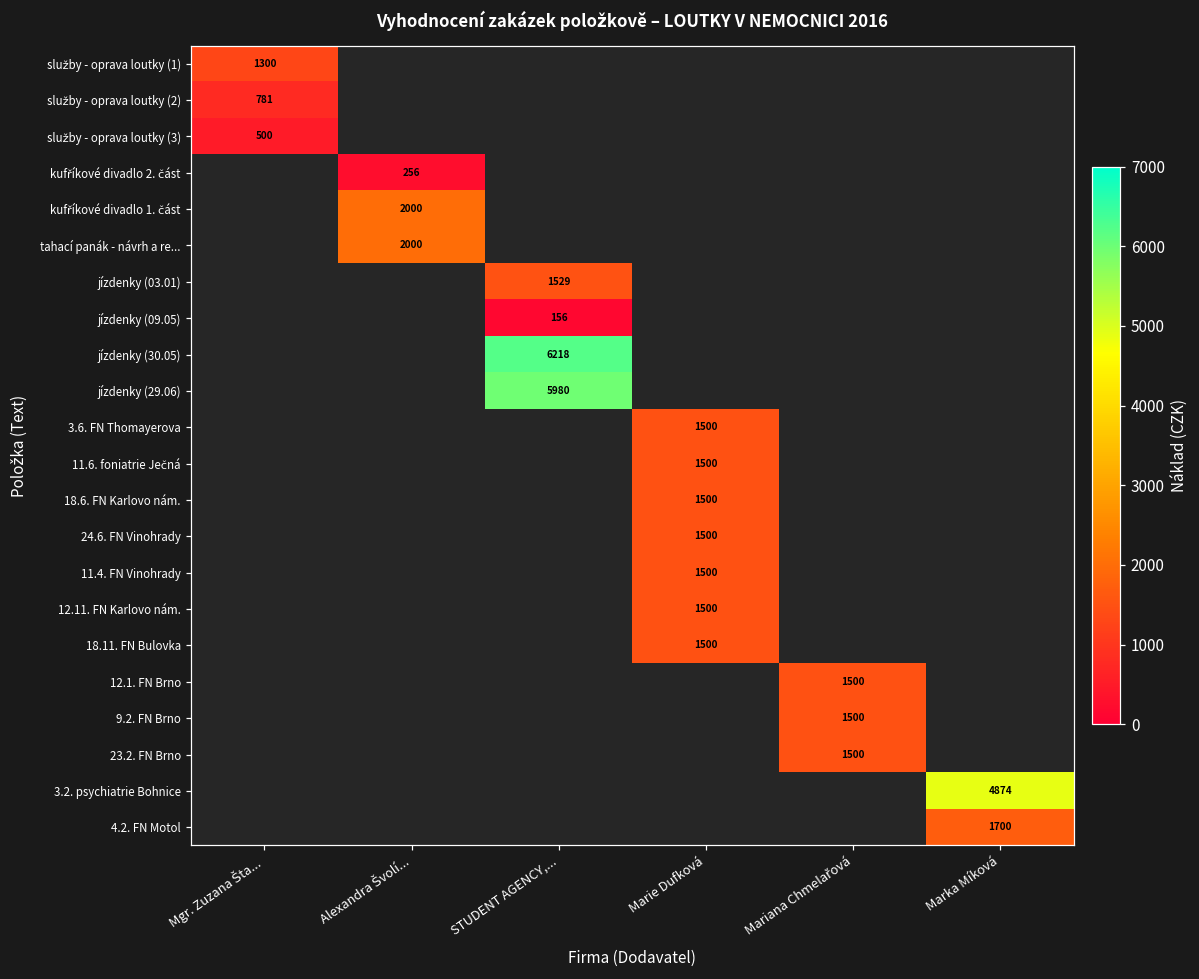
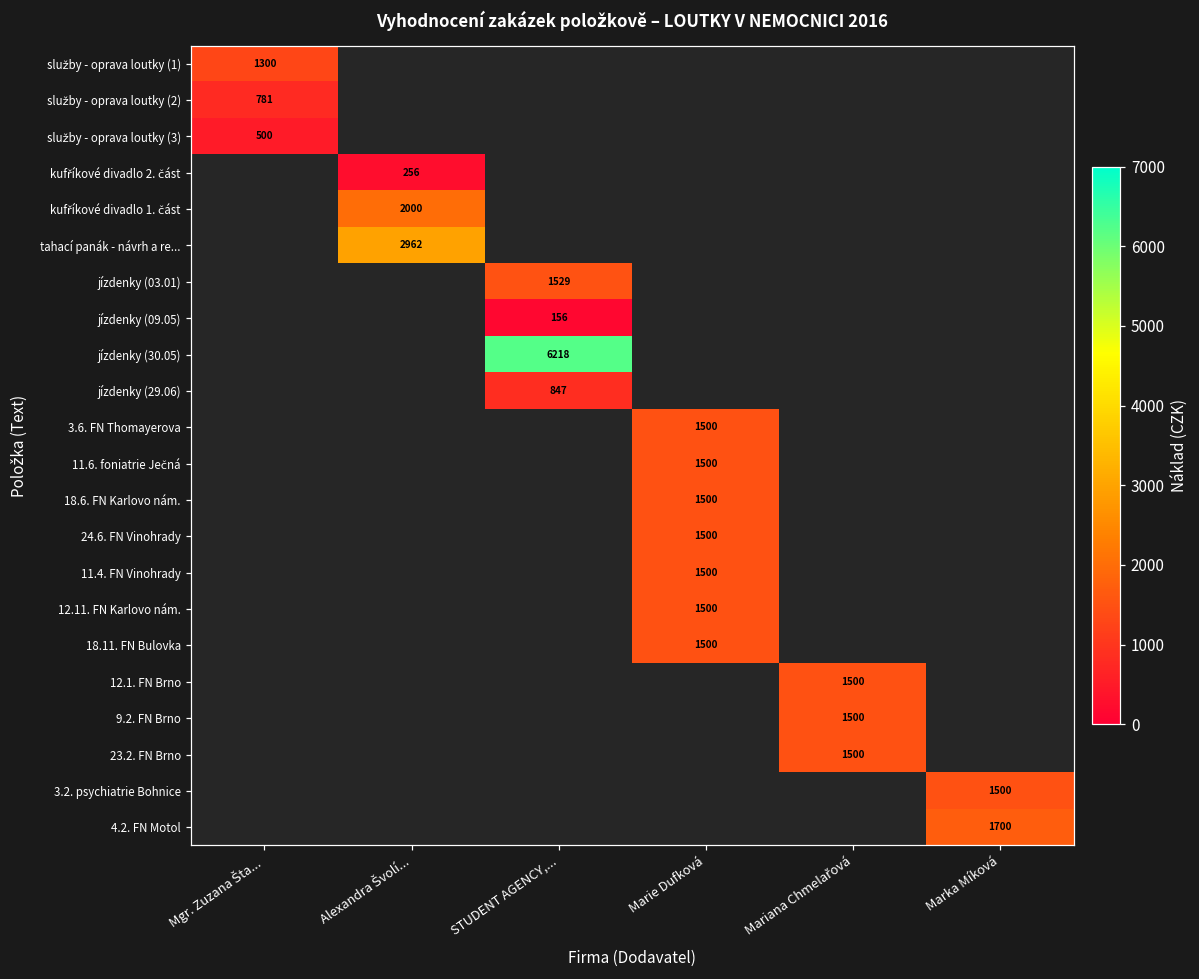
  {
    "služby - oprava loutky (1)": {
      "Mgr. Zuzana Šta...": 1300
    },
    "služby - oprava loutky (2)": {
      "Mgr. Zuzana Šta...": 781
    },
    "služby - oprava loutky (3)": {
      "Mgr. Zuzana Šta...": 500
    },
    "kufříkové divadlo 2. část": {
      "Alexandra Švolí...": 256
    },
    "kufříkové divadlo 1. část": {
      "Alexandra Švolí...": 2000
    },
    "tahací panák - návrh a re...": {
-     "Alexandra Švolí...": 2000
+     "Alexandra Švolí...": 2962
    },
    "jízdenky (03.01)": {
      "STUDENT AGENCY,...": 1529
    },
    "jízdenky (09.05)": {
      "STUDENT AGENCY,...": 156
    },
    "jízdenky (30.05)": {
      "STUDENT AGENCY,...": 6218
    },
    "jízdenky (29.06)": {
-     "STUDENT AGENCY,...": 5980
+     "STUDENT AGENCY,...": 847
    },
    "3.6. FN Thomayerova": {
      "Marie Dufková": 1500
    },
    "11.6. foniatrie Ječná": {
      "Marie Dufková": 1500
    },
    "18.6. FN Karlovo nám.": {
      "Marie Dufková": 1500
    },
    "24.6. FN Vinohrady": {
      "Marie Dufková": 1500
    },
    "11.4. FN Vinohrady": {
      "Marie Dufková": 1500
    },
    "12.11. FN Karlovo nám.": {
      "Marie Dufková": 1500
    },
    "18.11. FN Bulovka": {
      "Marie Dufková": 1500
    },
    "12.1. FN Brno": {
      "Mariana Chmelařová": 1500
    },
    "9.2. FN Brno": {
      "Mariana Chmelařová": 1500
    },
    "23.2. FN Brno": {
      "Mariana Chmelařová": 1500
    },
    "3.2. psychiatrie Bohnice": {
-     "Marka Míková": 4874
+     "Marka Míková": 1500
    },
    "4.2. FN Motol": {
      "Marka Míková": 1700
    }
  }
